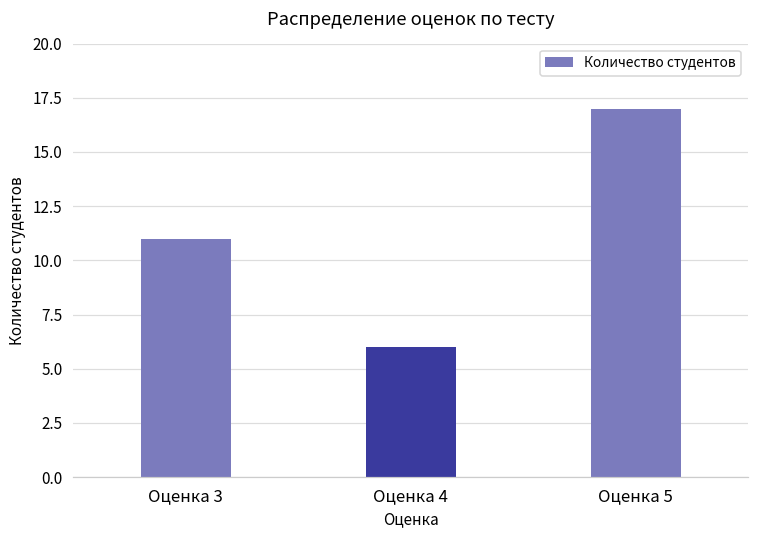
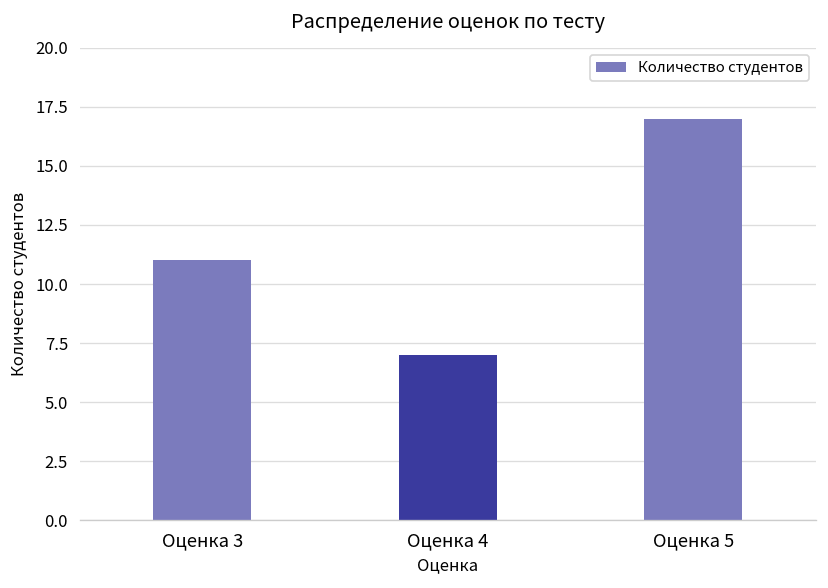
  {
    "Оценка 3": 11,
-   "Оценка 4": 6,
+   "Оценка 4": 7,
    "Оценка 5": 17
  }
